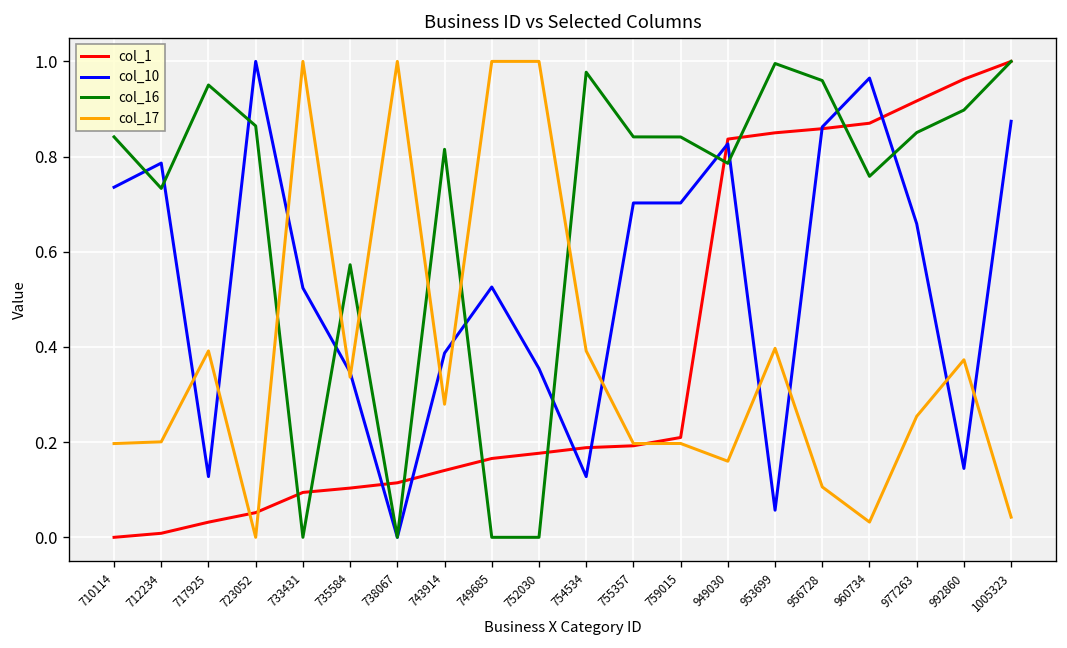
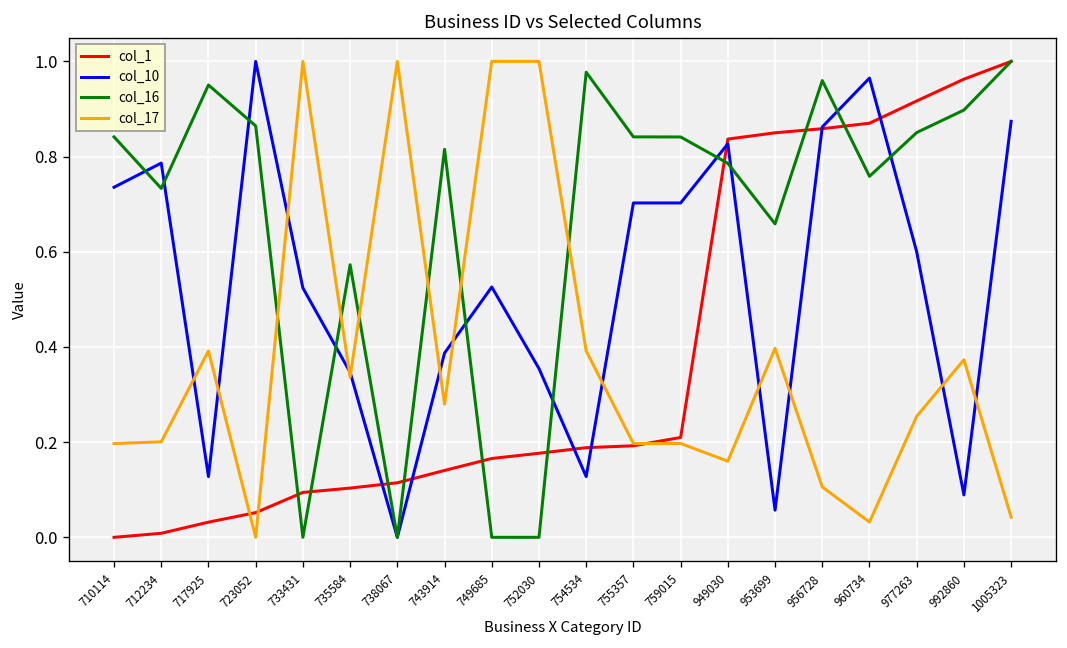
  {
    "col_1": {
      "710114": 0.00,
      "712234": 0.01,
      "717925": 0.03,
      "723052": 0.05,
      "733431": 0.09,
      "735584": 0.10,
      "738067": 0.11,
      "743914": 0.14,
      "749685": 0.17,
      "752030": 0.18,
      "754534": 0.19,
      "759015": 0.21,
      "949030": 0.84,
      "953699": 0.85,
      "960734": 0.87,
      "977263": 0.92,
      "992860": 0.96
    },
    "col_10": {
      "710114": 0.74,
      "712234": 0.79,
      "717925": 0.13,
      "723052": 1.00,
      "733431": 0.52,
      "735584": 0.35,
      "743914": 0.39,
      "749685": 0.53,
      "752030": 0.35,
      "754534": 0.13,
      "755357": 0.70,
      "759015": 0.70,
      "949030": 0.83,
      "953699": 0.06,
      "960734": 0.96,
-     "977263": 0.66,
-     "992860": 0.14,
+     "977263": 0.60,
+     "992860": 0.09,
      "1005323": 0.87
    },
    "col_16": {
      "710114": 0.84,
      "712234": 0.73,
      "717925": 0.95,
      "723052": 0.86,
      "733431": 0.00,
      "735584": 0.57,
      "743914": 0.82,
      "749685": 0.00,
      "752030": 0.00,
      "754534": 0.98,
      "755357": 0.84,
      "759015": 0.84,
      "949030": 0.79,
-     "953699": 1.00,
+     "953699": 0.66,
      "956728": 0.96,
      "960734": 0.76,
      "977263": 0.85,
      "992860": 0.90
    },
    "col_17": {
      "710114": 0.20,
      "712234": 0.20,
      "717925": 0.39,
      "723052": 0.00,
      "733431": 1.00,
      "735584": 0.34,
      "738067": 1.00,
      "743914": 0.28,
      "749685": 1.00,
      "752030": 1.00,
      "754534": 0.39,
      "759015": 0.20,
      "949030": 0.16,
      "953699": 0.40,
      "956728": 0.11,
      "960734": 0.03,
      "977263": 0.25,
      "992860": 0.37,
      "1005323": 0.04
    }
  }
